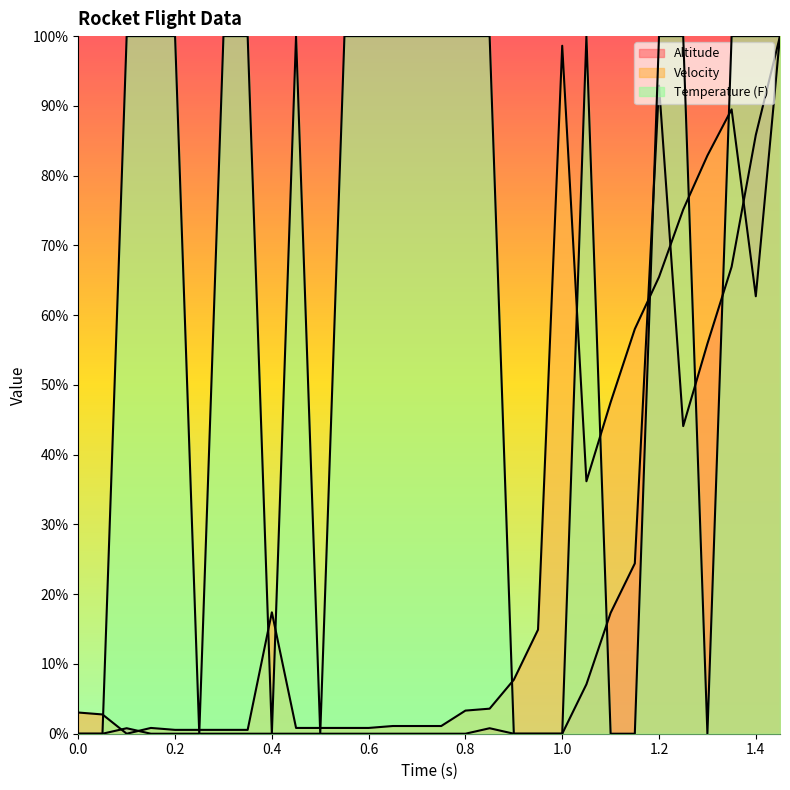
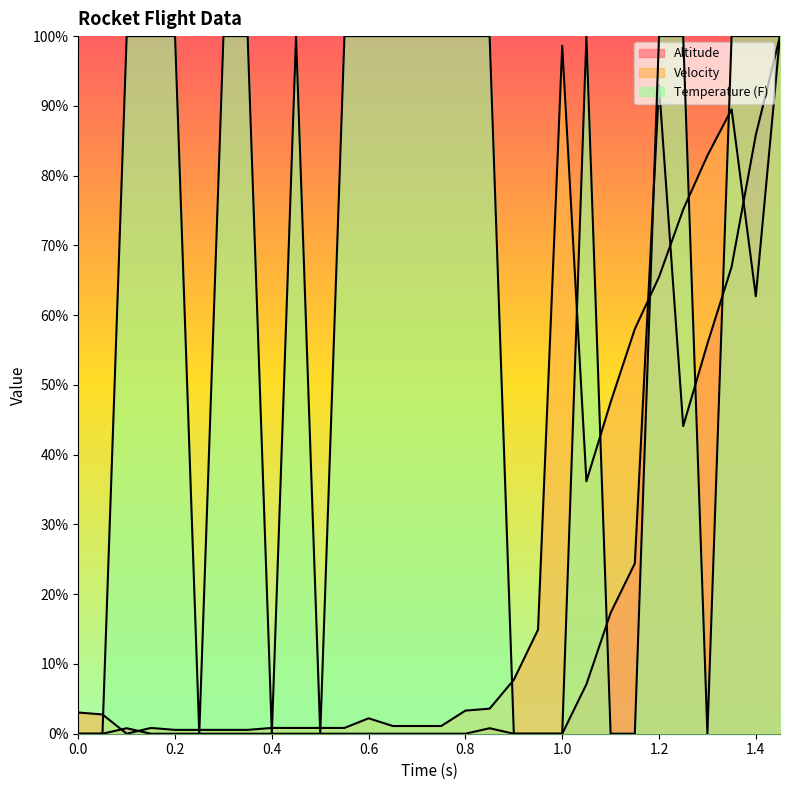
  {
    "Altitude": {
      "0.2": "0%",
      "0.6": "0%",
      "0.8": "0%",
      "1.4": "86%"
    },
    "Velocity": {
      "0.0": "3%",
      "0.2": "1%",
-     "0.4": "17%",
-     "0.6": "1%",
+     "0.4": "1%",
+     "0.6": "2%",
      "0.8": "3%",
      "1.0": "99%",
      "1.2": "65%",
      "1.4": "63%"
    },
    "Temperature (F)": {
      "0.2": "100%",
      "0.6": "100%",
      "0.8": "100%",
      "1.2": "100%",
      "1.4": "100%"
    }
  }
